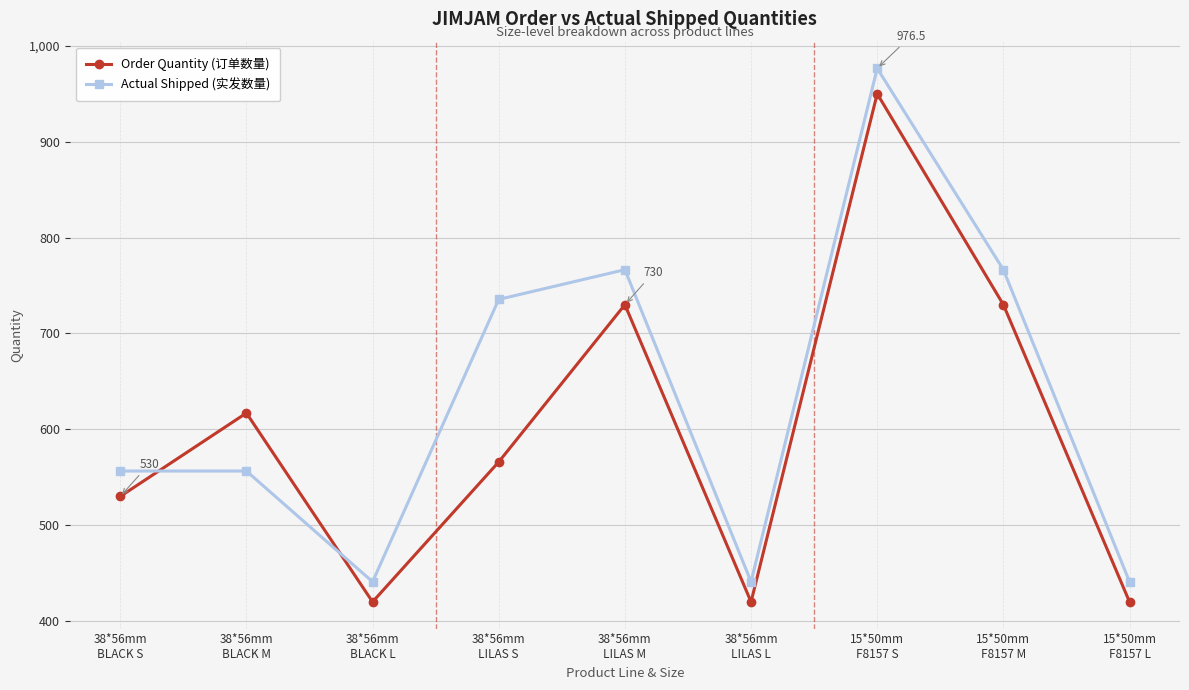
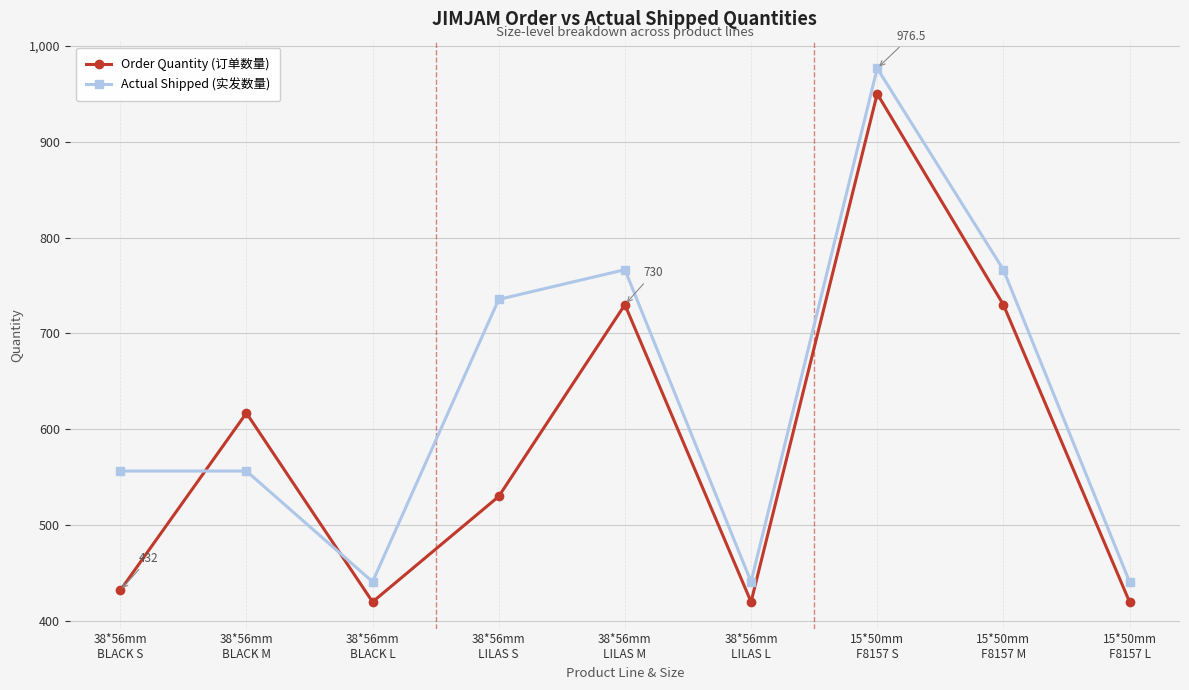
  {
    "Order Quantity (订单数量)": {
-     "38*56mm BLACK S": 530,
-     "38*56mm LILAS S": 570,
+     "38*56mm BLACK S": 432,
+     "38*56mm LILAS S": 530,
      "38*56mm LILAS M": 730
    },
    "Actual Shipped (实发数量)": {
      "15*50mm F8157 S": 976.5
    }
  }
